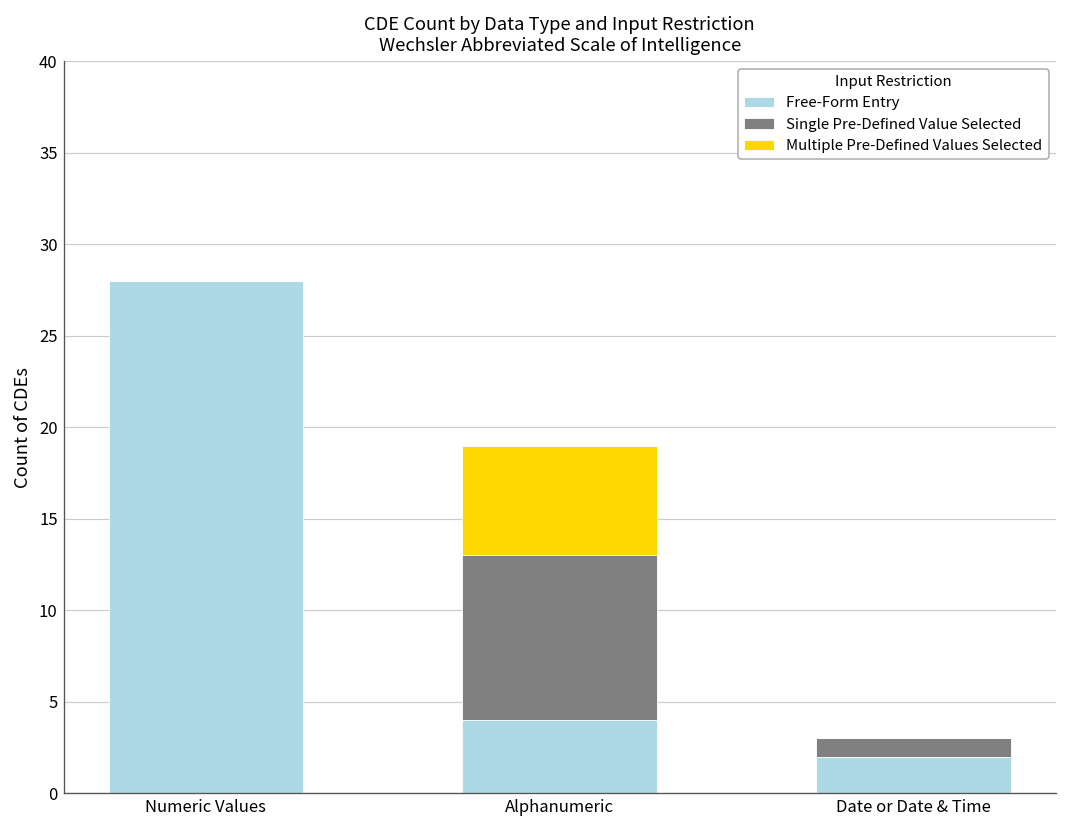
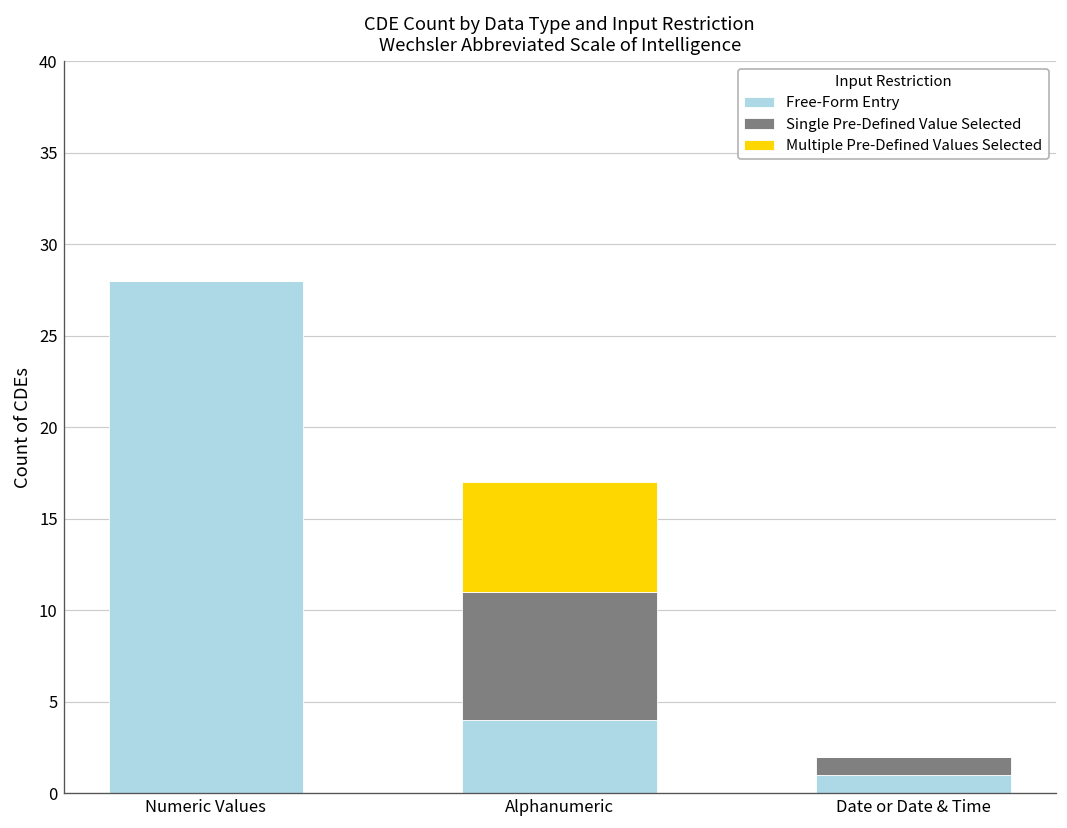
  {
    "Free-Form Entry": {
      "Numeric Values": 28,
      "Alphanumeric": 4,
-     "Date or Date & Time": 2
+     "Date or Date & Time": 1
    },
    "Single Pre-Defined Value Selected": {
      "Numeric Values": 0,
-     "Alphanumeric": 9,
+     "Alphanumeric": 7,
      "Date or Date & Time": 1
    },
    "Multiple Pre-Defined Values Selected": {
      "Numeric Values": 0,
      "Alphanumeric": 6,
      "Date or Date & Time": 0
    }
  }
